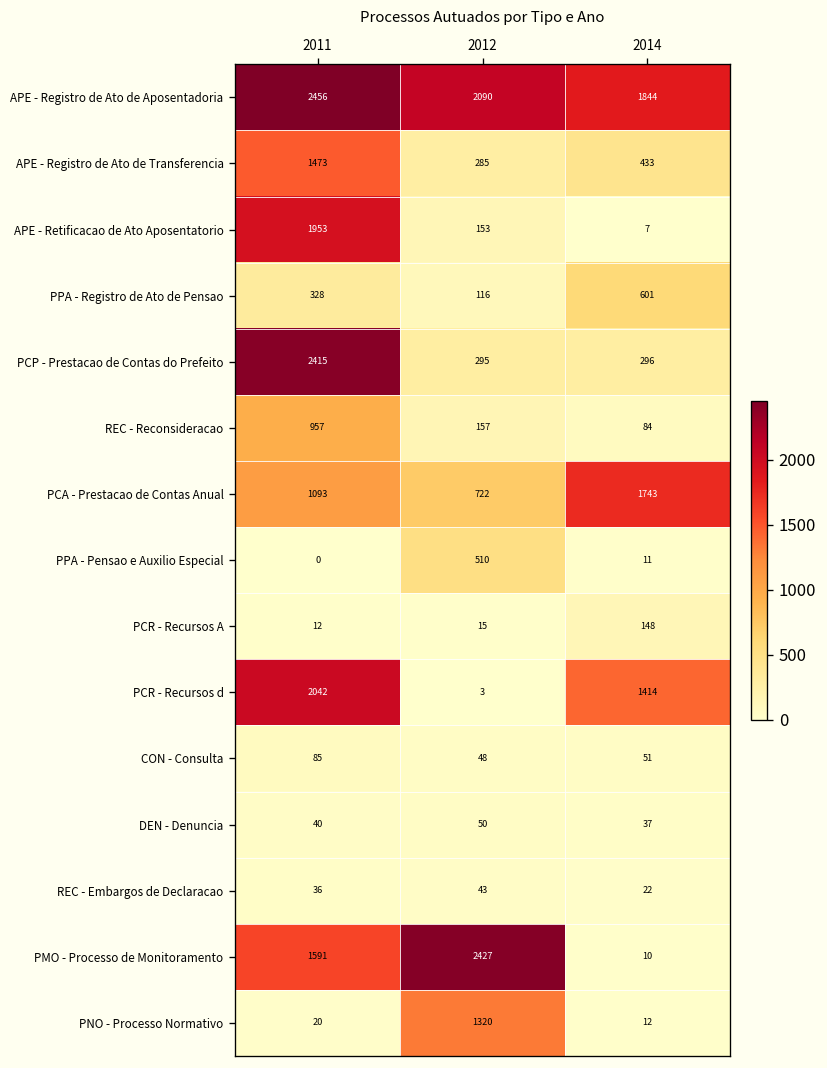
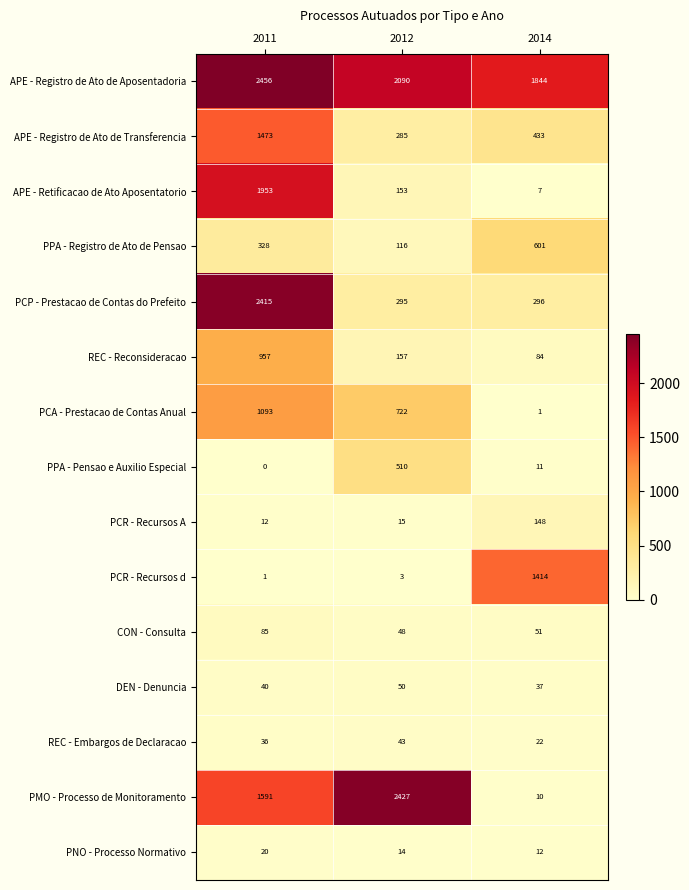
  {
    "APE - Registro de Ato de Aposentadoria": {
      "2011": 2456,
      "2012": 2090,
      "2014": 1844
    },
    "APE - Registro de Ato de Transferencia": {
      "2011": 1473,
      "2012": 285,
      "2014": 433
    },
    "APE - Retificacao de Ato Aposentatorio": {
      "2011": 1953,
      "2012": 153,
      "2014": 7
    },
    "PPA - Registro de Ato de Pensao": {
      "2011": 328,
      "2012": 116,
      "2014": 601
    },
    "PCP - Prestacao de Contas do Prefeito": {
      "2011": 2415,
      "2012": 295,
      "2014": 296
    },
    "REC - Reconsideracao": {
      "2011": 957,
      "2012": 157,
      "2014": 84
    },
    "PCA - Prestacao de Contas Anual": {
      "2011": 1093,
      "2012": 722,
-     "2014": 1743
+     "2014": 1
    },
    "PPA - Pensao e Auxilio Especial": {
      "2011": 0,
      "2012": 510,
      "2014": 11
    },
    "PCR - Recursos A": {
      "2011": 12,
      "2012": 15,
      "2014": 148
    },
    "PCR - Recursos d": {
-     "2011": 2042,
+     "2011": 1,
      "2012": 3,
      "2014": 1414
    },
    "CON - Consulta": {
      "2011": 85,
      "2012": 48,
      "2014": 51
    },
    "DEN - Denuncia": {
      "2011": 40,
      "2012": 50,
      "2014": 37
    },
    "REC - Embargos de Declaracao": {
      "2011": 36,
      "2012": 43,
      "2014": 22
    },
    "PMO - Processo de Monitoramento": {
      "2011": 1591,
      "2012": 2427,
      "2014": 10
    },
    "PNO - Processo Normativo": {
      "2011": 20,
-     "2012": 1320,
+     "2012": 14,
      "2014": 12
    }
  }
